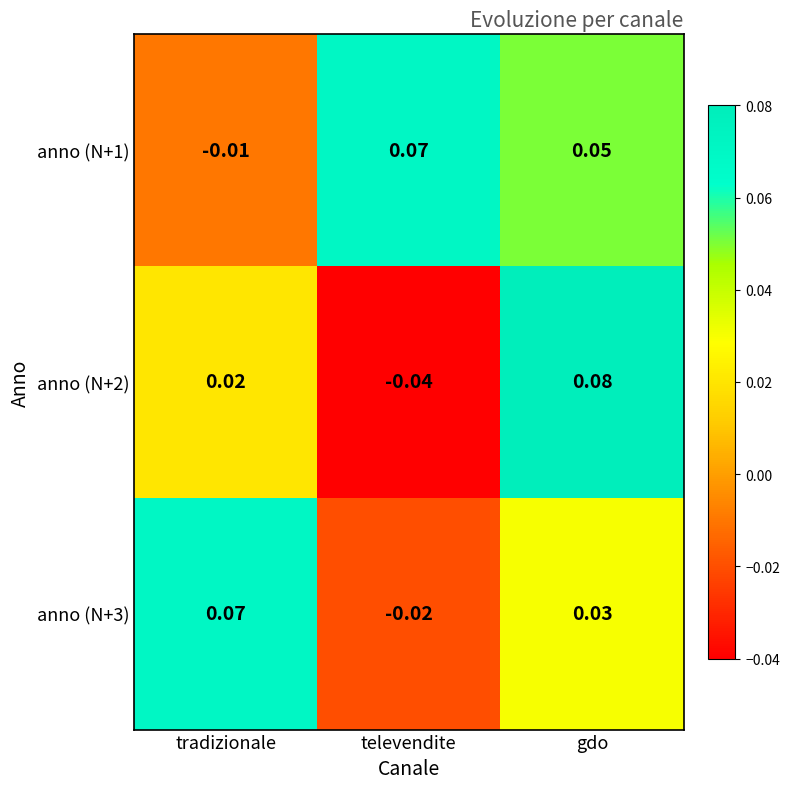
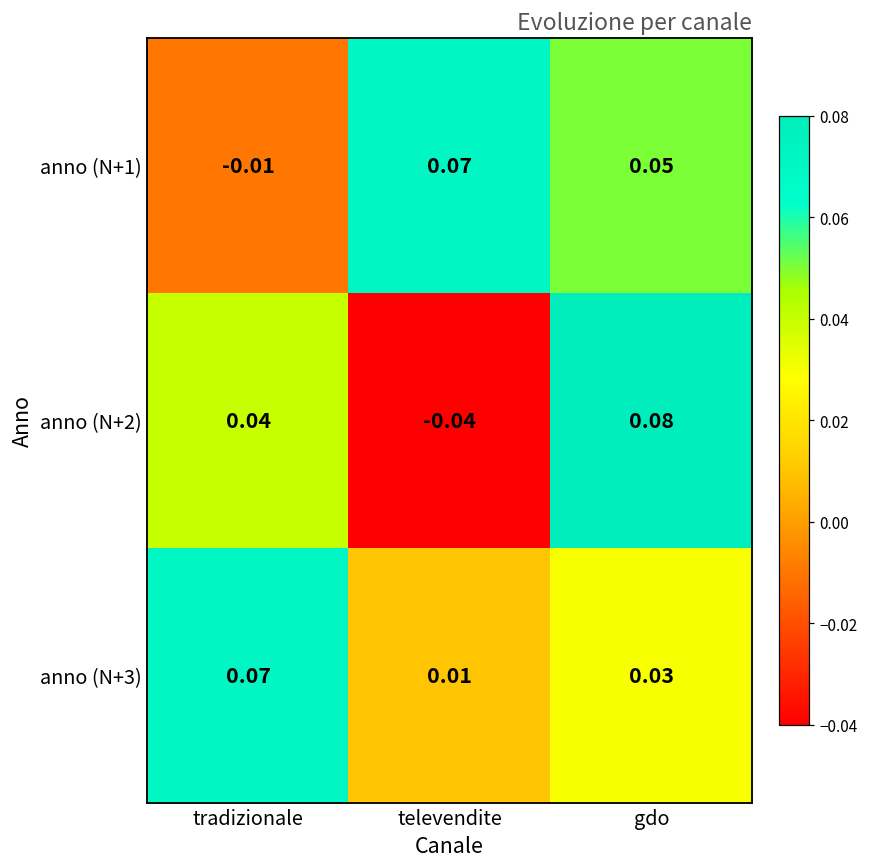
  {
    "anno (N+1)": {
      "tradizionale": -0.01,
      "televendite": 0.07,
      "gdo": 0.05
    },
    "anno (N+2)": {
-     "tradizionale": 0.02,
+     "tradizionale": 0.04,
      "televendite": -0.04,
      "gdo": 0.08
    },
    "anno (N+3)": {
      "tradizionale": 0.07,
-     "televendite": -0.02,
+     "televendite": 0.01,
      "gdo": 0.03
    }
  }
